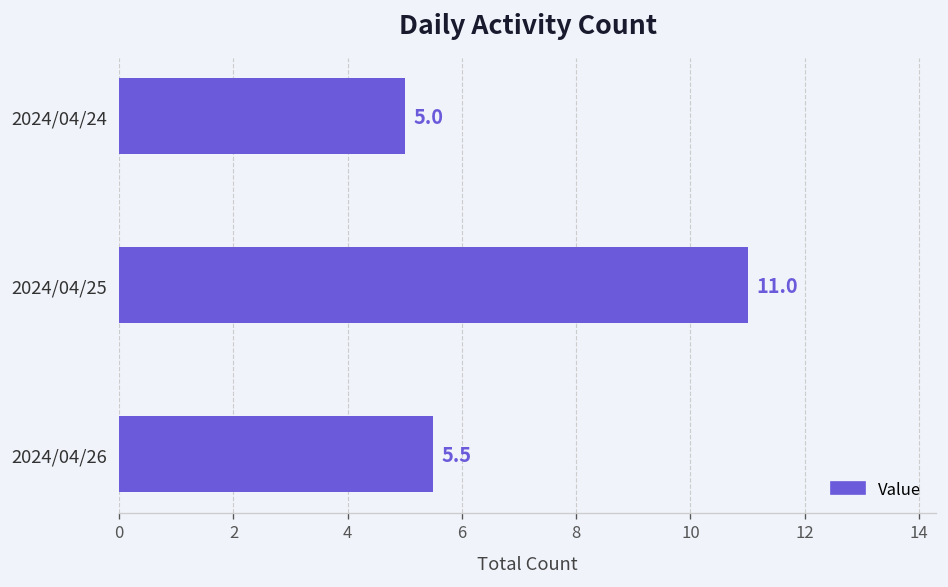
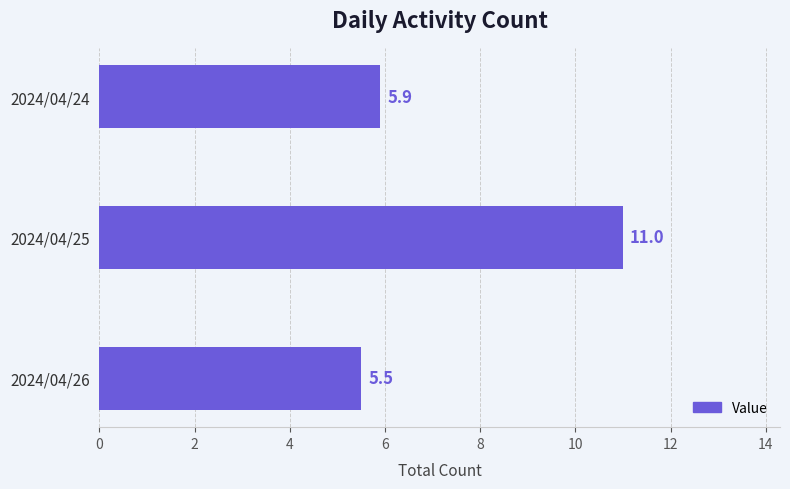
  {
-   "2024/04/24": 5.0,
+   "2024/04/24": 5.9,
    "2024/04/25": 11.0,
    "2024/04/26": 5.5
  }
